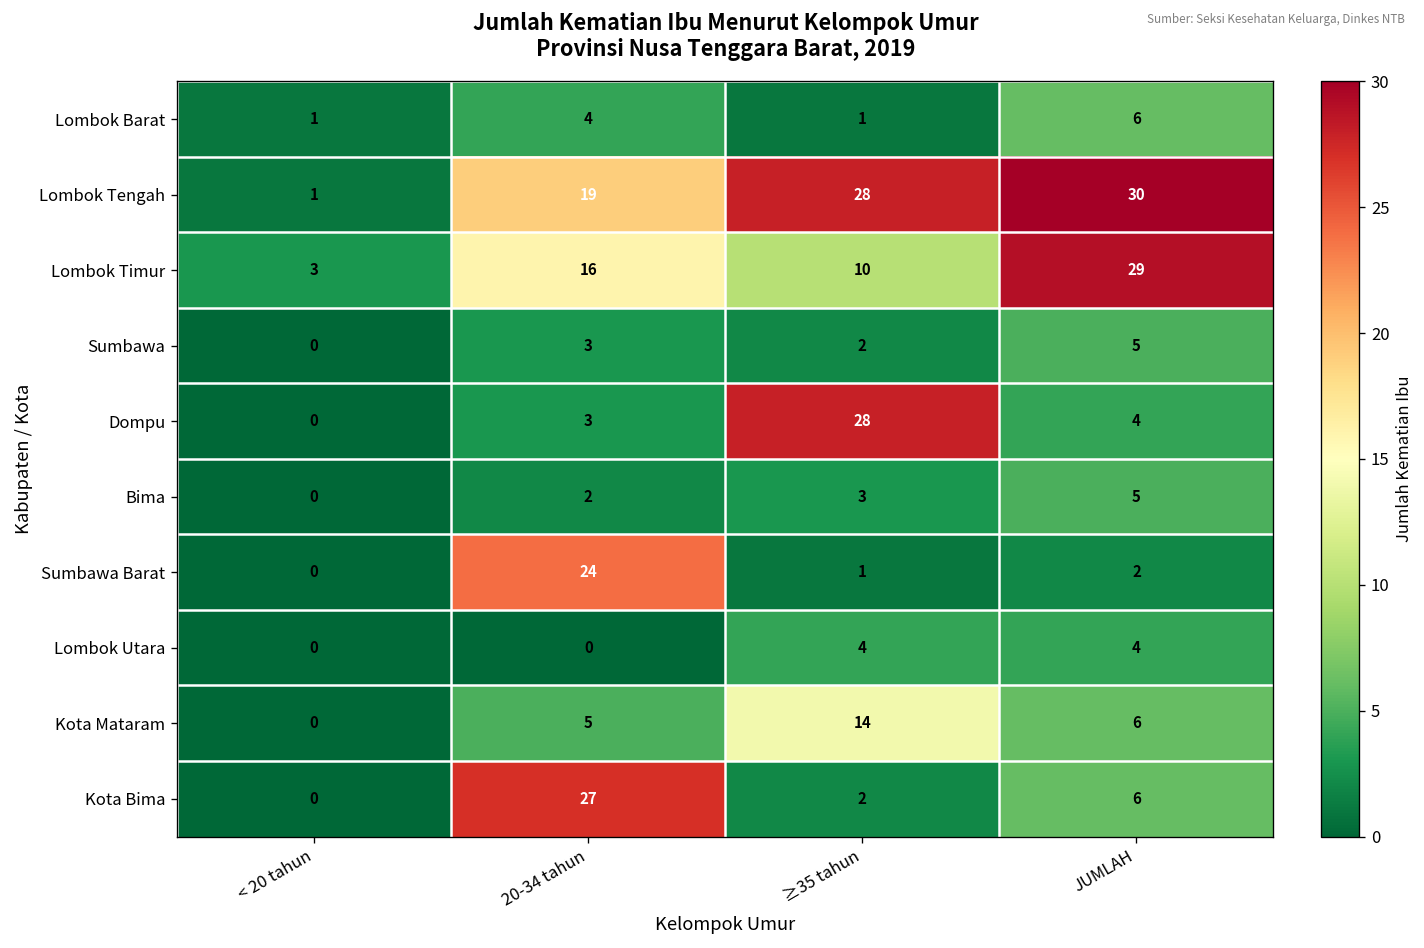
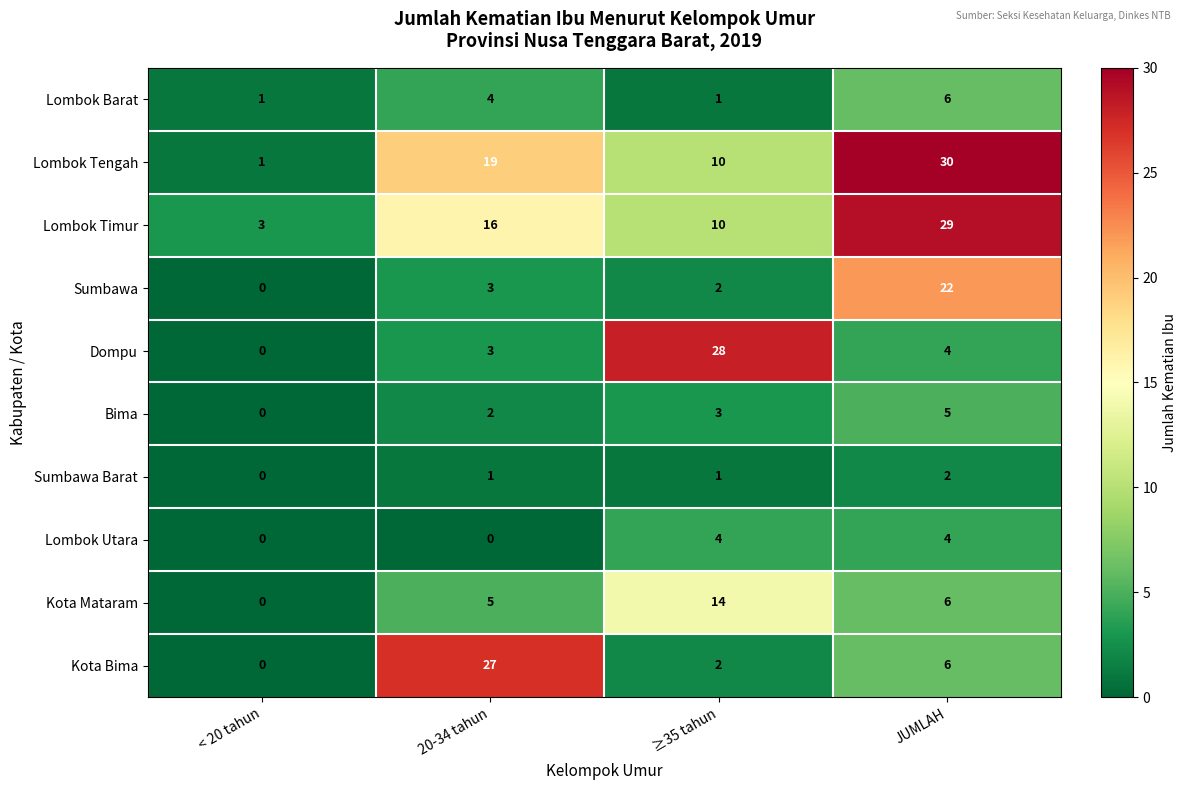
  {
    "Lombok Barat": {
      "< 20 tahun": 1,
      "20-34 tahun": 4,
      "≥35 tahun": 1,
      "JUMLAH": 6
    },
    "Lombok Tengah": {
      "< 20 tahun": 1,
      "20-34 tahun": 19,
-     "≥35 tahun": 28,
+     "≥35 tahun": 10,
      "JUMLAH": 30
    },
    "Lombok Timur": {
      "< 20 tahun": 3,
      "20-34 tahun": 16,
      "≥35 tahun": 10,
      "JUMLAH": 29
    },
    "Sumbawa": {
      "< 20 tahun": 0,
      "20-34 tahun": 3,
      "≥35 tahun": 2,
-     "JUMLAH": 5
+     "JUMLAH": 22
    },
    "Dompu": {
      "< 20 tahun": 0,
      "20-34 tahun": 3,
      "≥35 tahun": 28,
      "JUMLAH": 4
    },
    "Bima": {
      "< 20 tahun": 0,
      "20-34 tahun": 2,
      "≥35 tahun": 3,
      "JUMLAH": 5
    },
    "Sumbawa Barat": {
      "< 20 tahun": 0,
-     "20-34 tahun": 24,
+     "20-34 tahun": 1,
      "≥35 tahun": 1,
      "JUMLAH": 2
    },
    "Lombok Utara": {
      "< 20 tahun": 0,
      "20-34 tahun": 0,
      "≥35 tahun": 4,
      "JUMLAH": 4
    },
    "Kota Mataram": {
      "< 20 tahun": 0,
      "20-34 tahun": 5,
      "≥35 tahun": 14,
      "JUMLAH": 6
    },
    "Kota Bima": {
      "< 20 tahun": 0,
      "20-34 tahun": 27,
      "≥35 tahun": 2,
      "JUMLAH": 6
    }
  }
